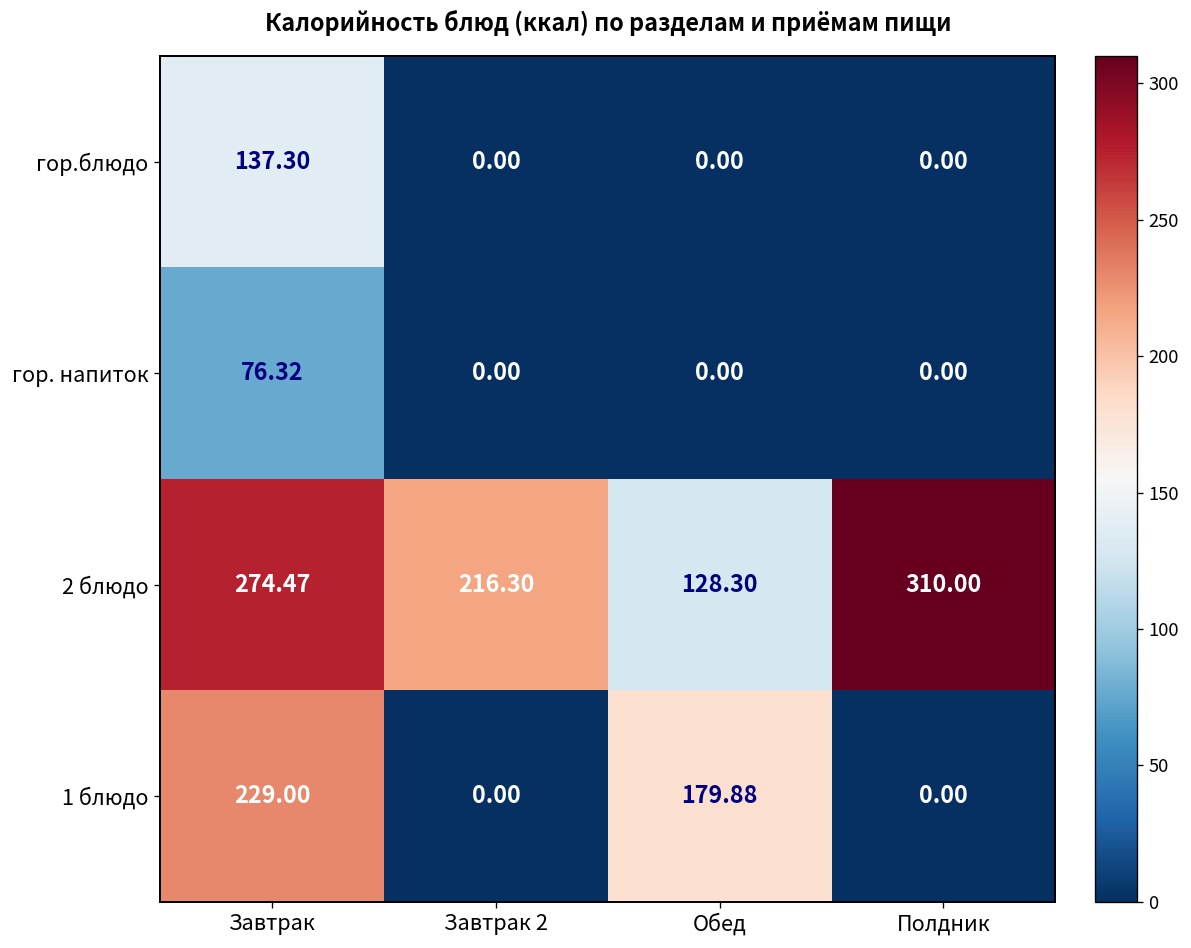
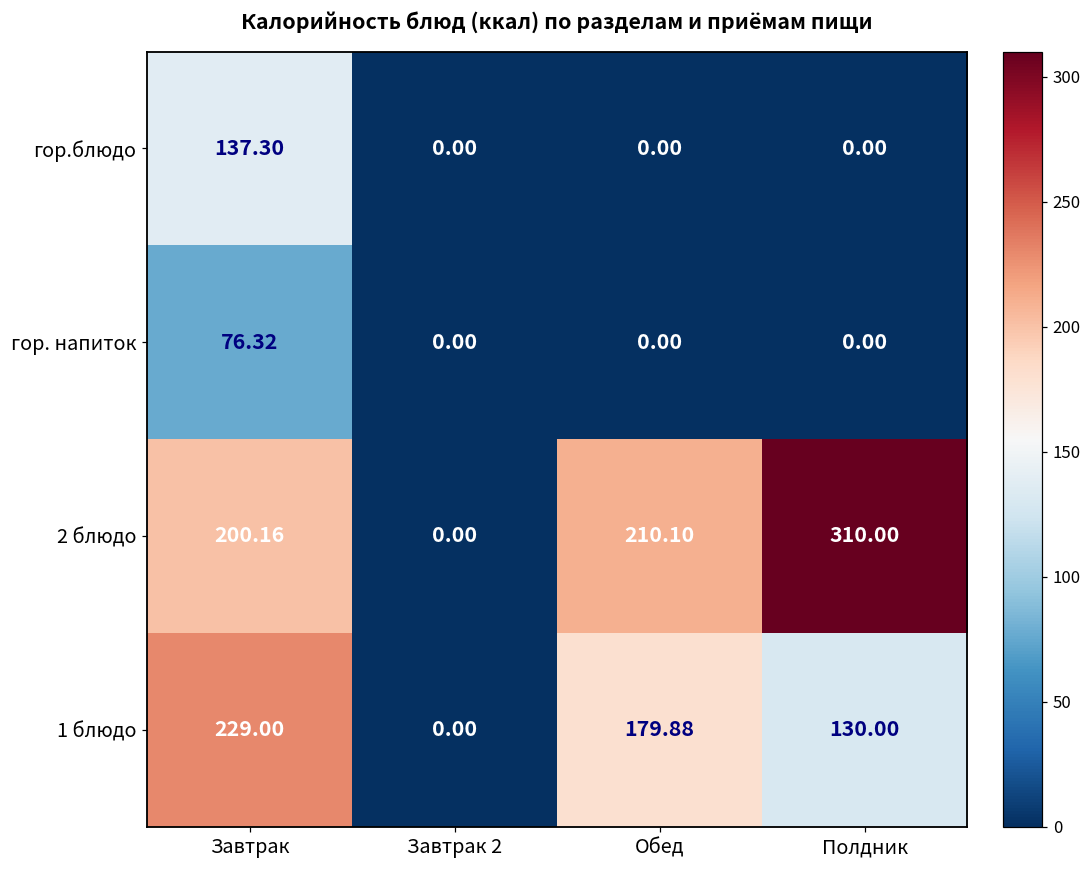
  {
    "гор.блюдо": {
      "Завтрак": 137.30,
      "Завтрак 2": 0.00,
      "Обед": 0.00,
      "Полдник": 0.00
    },
    "гор. напиток": {
      "Завтрак": 76.32,
      "Завтрак 2": 0.00,
      "Обед": 0.00,
      "Полдник": 0.00
    },
    "2 блюдо": {
-     "Завтрак": 274.47,
-     "Завтрак 2": 216.30,
-     "Обед": 128.30,
+     "Завтрак": 200.16,
+     "Завтрак 2": 0.00,
+     "Обед": 210.10,
      "Полдник": 310.00
    },
    "1 блюдо": {
      "Завтрак": 229.00,
      "Завтрак 2": 0.00,
      "Обед": 179.88,
-     "Полдник": 0.00
+     "Полдник": 130.00
    }
  }
